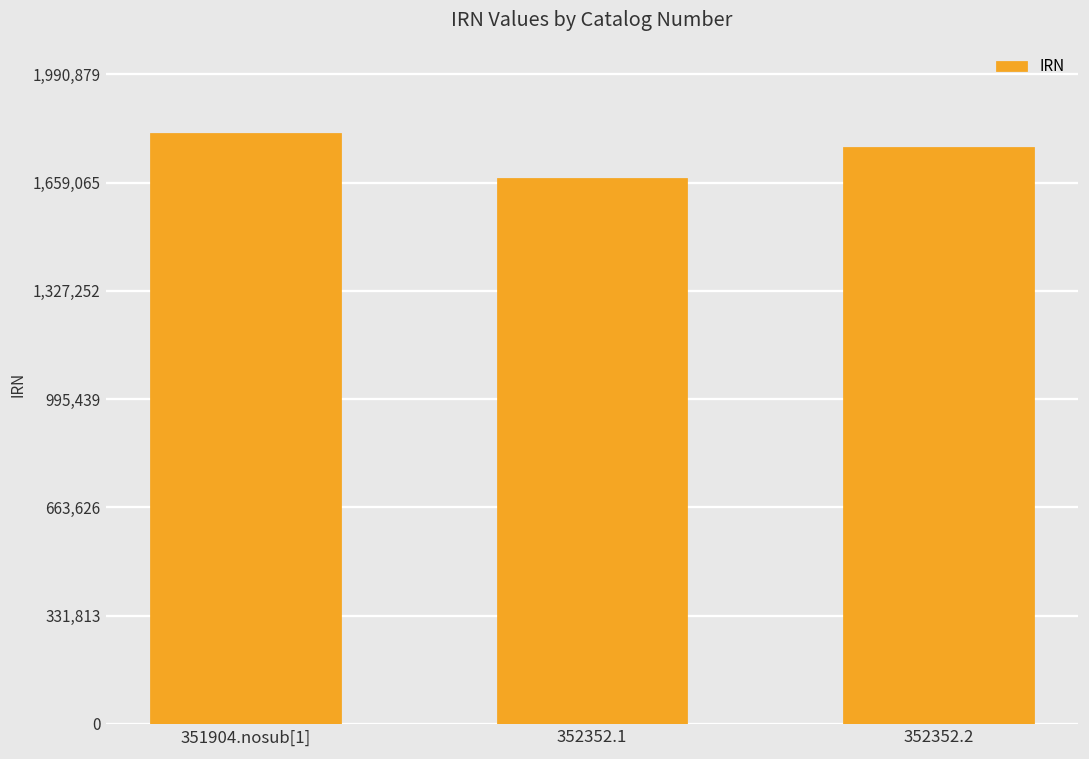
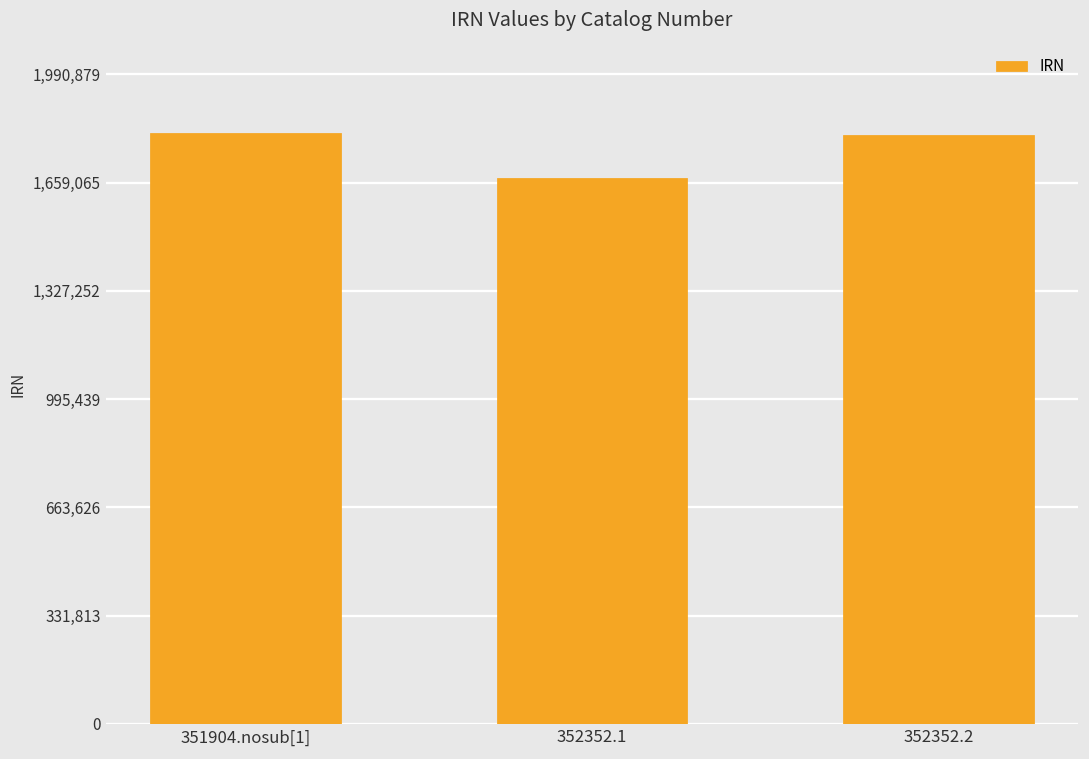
  {
    "351904.nosub[1]": "1,810,000",
    "352352.1": "1,670,000",
-   "352352.2": "1,770,000"
+   "352352.2": "1,810,000"
  }
